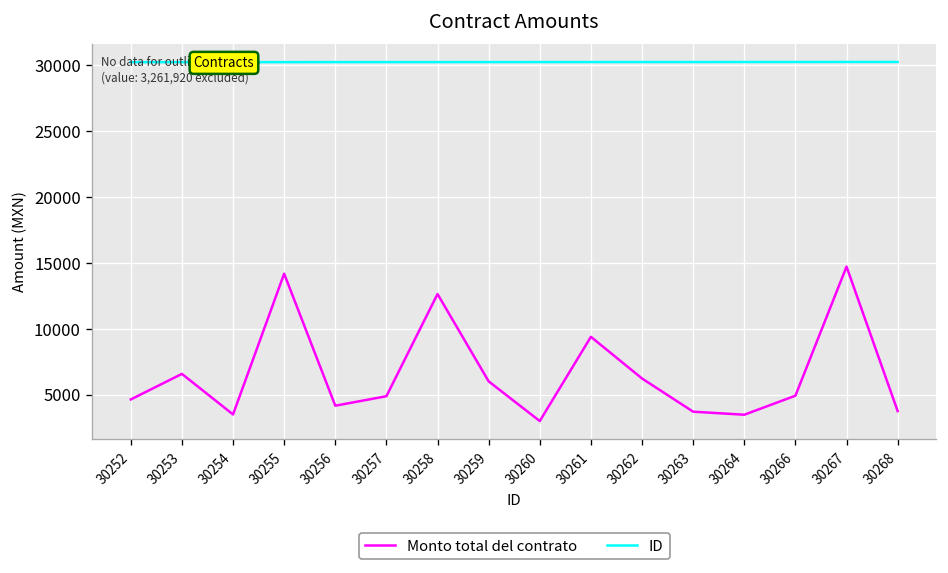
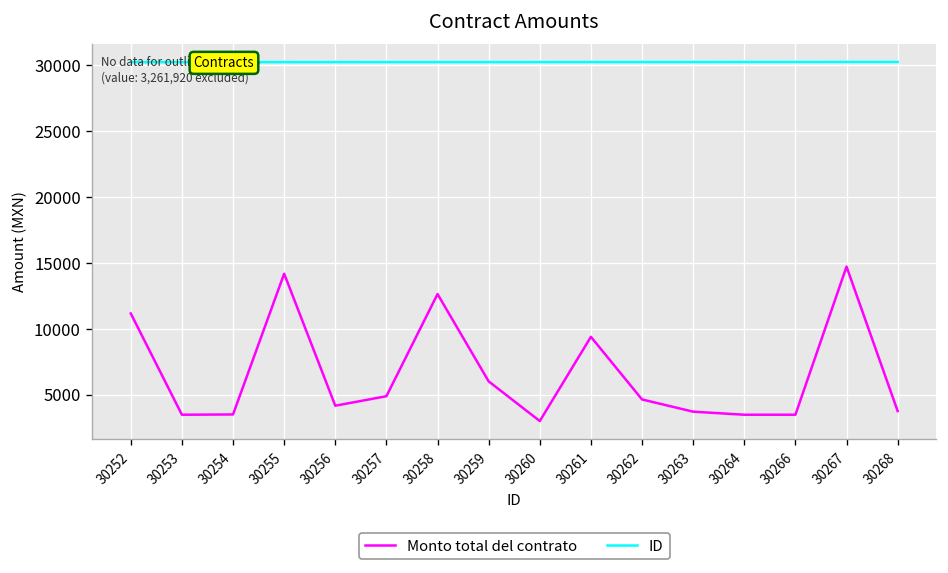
  {
    "Monto total del contrato": {
-     "30252": 4600,
-     "30253": 6600,
+     "30252": 11200,
+     "30253": 3500,
      "30254": 3500,
      "30255": 14200,
      "30256": 4200,
      "30257": 4900,
      "30258": 12600,
      "30259": 6000,
      "30260": 3000,
      "30261": 9400,
-     "30262": 6200,
+     "30262": 4600,
      "30263": 3700,
      "30264": 3500,
-     "30266": 4900,
+     "30266": 3500,
      "30267": 14700,
      "30268": 3800
    },
    "ID": {
      "30255": 30300,
      "30256": 30300,
      "30257": 30300,
      "30258": 30300,
      "30259": 30300,
      "30260": 30300,
      "30261": 30300,
      "30262": 30300,
      "30263": 30300,
      "30264": 30300,
      "30266": 30300,
      "30267": 30300,
      "30268": 30300
    }
  }
